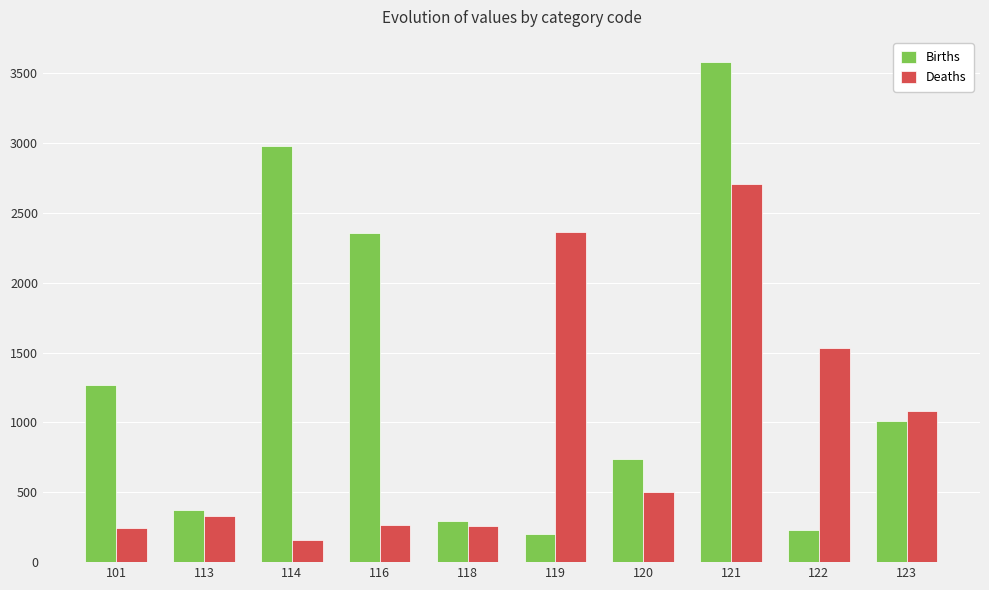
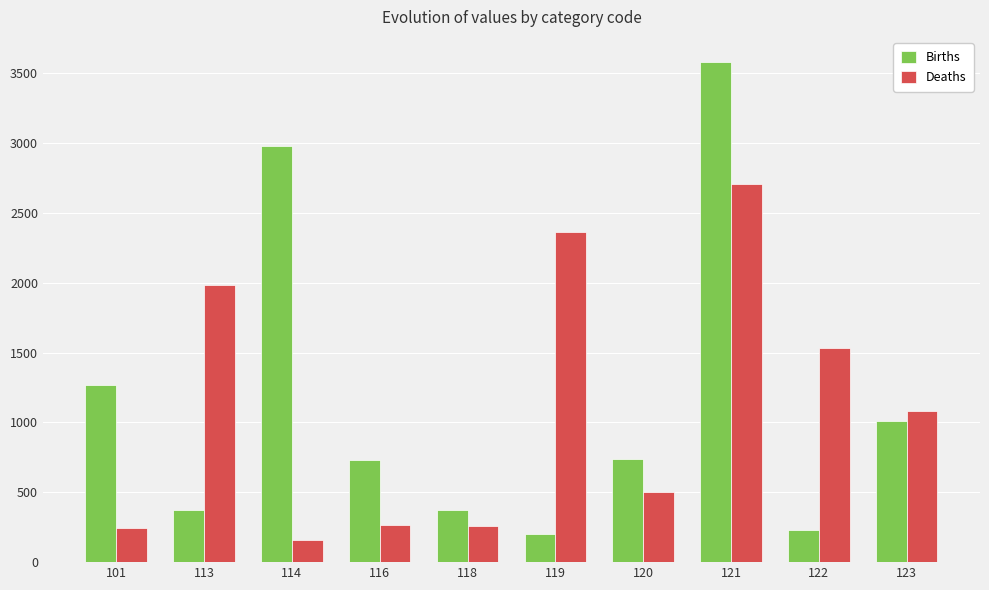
  {
    "Births": {
      "101": 1270,
      "113": 370,
      "114": 2980,
-     "116": 2360,
-     "118": 300,
+     "116": 730,
+     "118": 370,
      "119": 200,
      "120": 740,
      "121": 3580,
      "122": 230,
      "123": 1010
    },
    "Deaths": {
      "101": 240,
-     "113": 330,
+     "113": 1990,
      "114": 160,
      "116": 270,
      "118": 260,
      "119": 2370,
      "120": 500,
      "121": 2710,
      "122": 1530,
      "123": 1090
    }
  }
